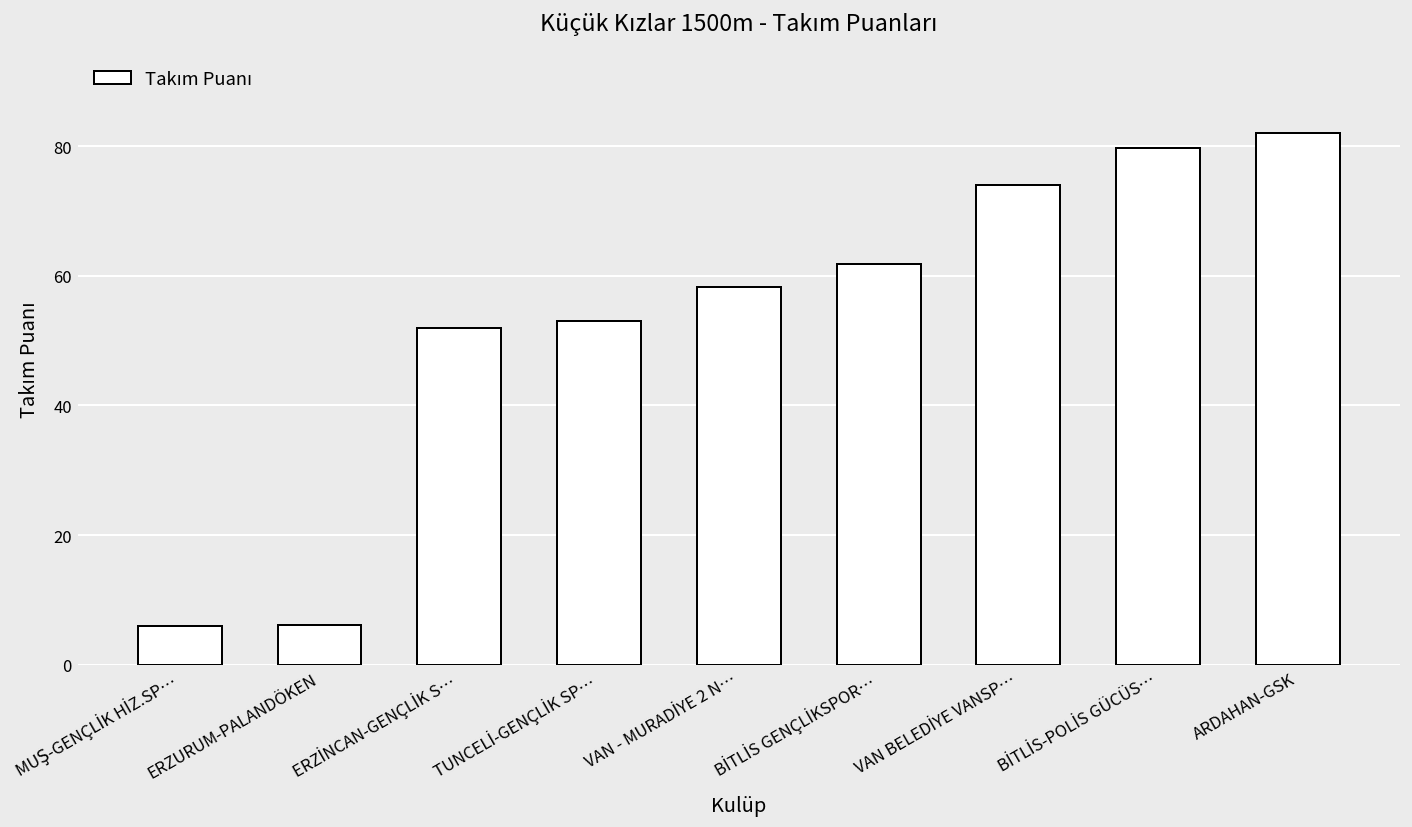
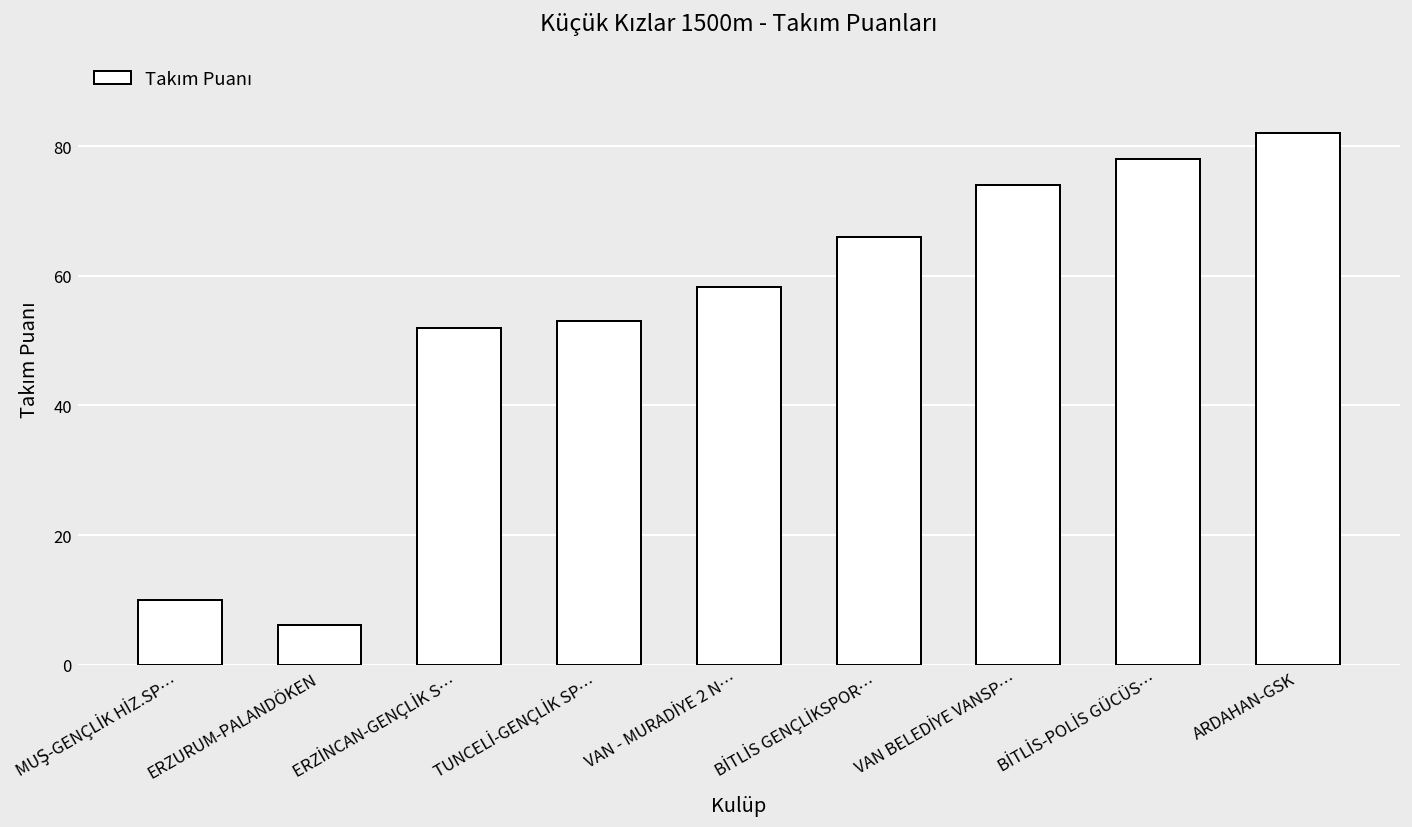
  {
-   "MUŞ-GENÇLİK HİZ.SP…": 6,
+   "MUŞ-GENÇLİK HİZ.SP…": 10,
    "ERZURUM-PALANDÖKEN": 6,
    "ERZİNCAN-GENÇLİK S…": 52,
    "TUNCELİ-GENÇLİK SP…": 53,
    "VAN - MURADİYE 2 N…": 58,
-   "BİTLİS GENÇLİKSPOR…": 62,
+   "BİTLİS GENÇLİKSPOR…": 66,
    "VAN BELEDİYE VANSP…": 74,
-   "BİTLİS-POLİS GÜCÜS…": 80,
+   "BİTLİS-POLİS GÜCÜS…": 78,
    "ARDAHAN-GSK": 82
  }
